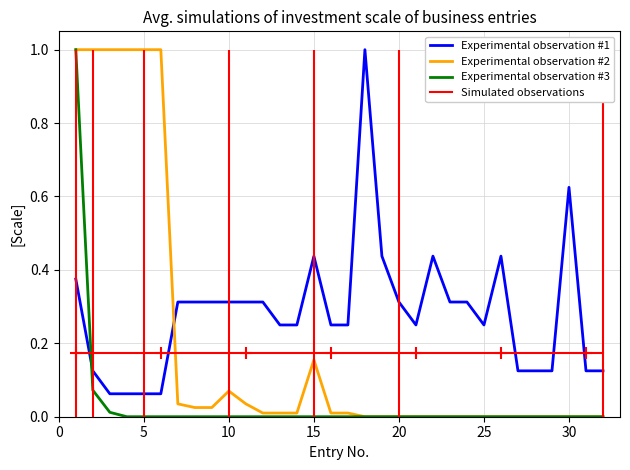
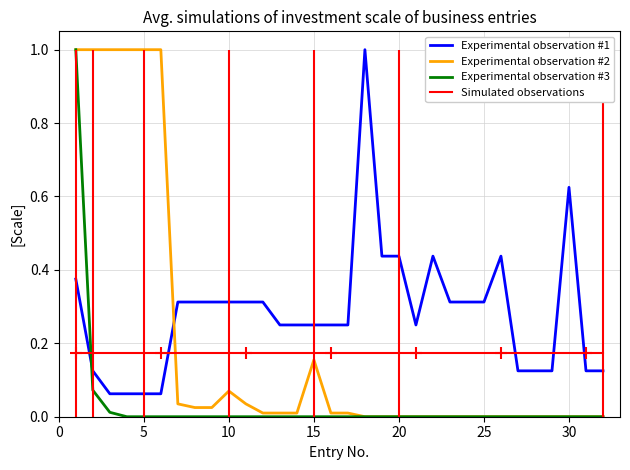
  {
    "Experimental observation #1": {
      "5": 0.06,
      "10": 0.31,
-     "15": 0.44,
-     "20": 0.31,
-     "25": 0.25,
+     "15": 0.25,
+     "20": 0.44,
+     "25": 0.31,
      "30": 0.63
    },
    "Experimental observation #2": {
      "5": 1.00,
      "10": 0.07,
      "15": 0.16
    },
    "Experimental observation #3": {
      "5": 0.00,
      "10": 0.00,
      "15": 0.00
    }
  }
